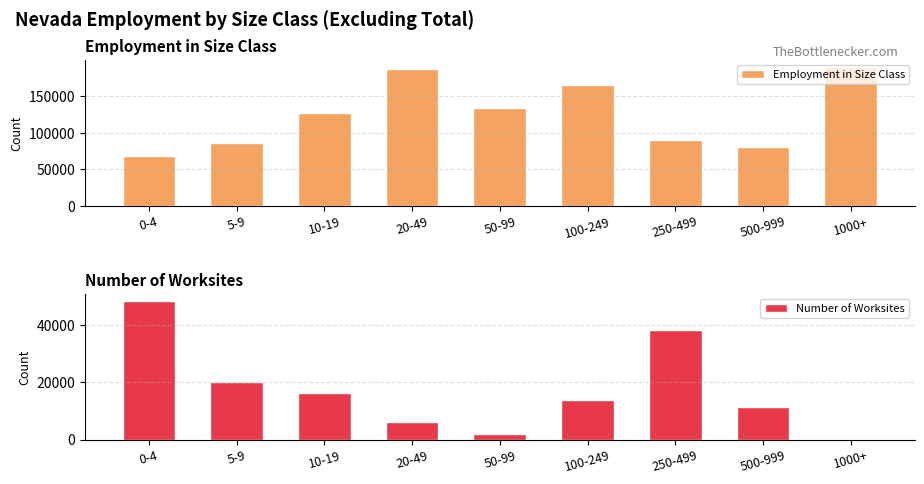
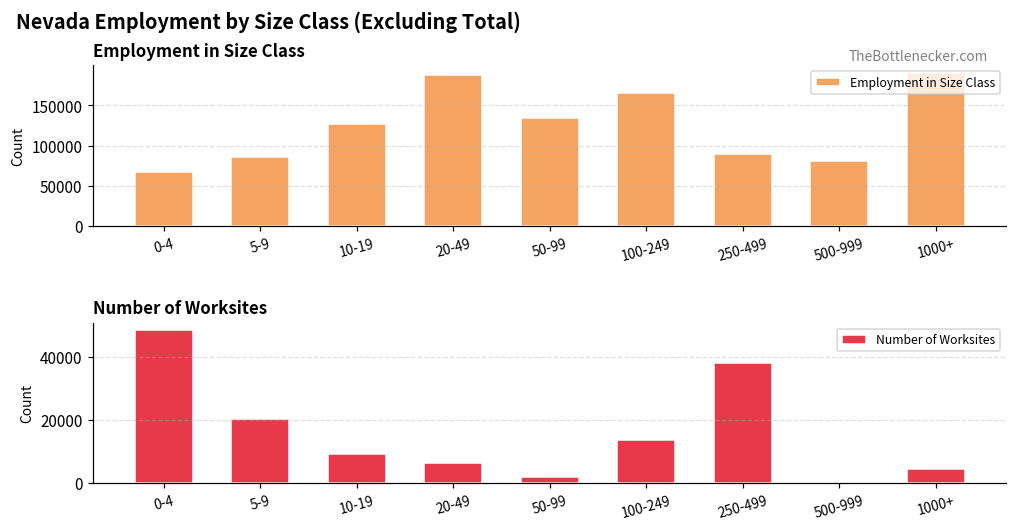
  {
    "Employment in Size Class": {
      "0-4": 70000,
      "5-9": 90000,
      "10-19": 130000,
      "20-49": 190000,
      "50-99": 130000,
      "100-249": 170000,
      "250-499": 90000,
      "500-999": 80000
    },
    "Number of Worksites": {
      "0-4": 48000,
      "5-9": 20000,
-     "10-19": 16000,
+     "10-19": 9000,
      "20-49": 6000,
      "50-99": 2000,
      "100-249": 14000,
      "250-499": 38000,
-     "500-999": 11000,
-     "1000+": 0
+     "500-999": 0,
+     "1000+": 5000
    }
  }
